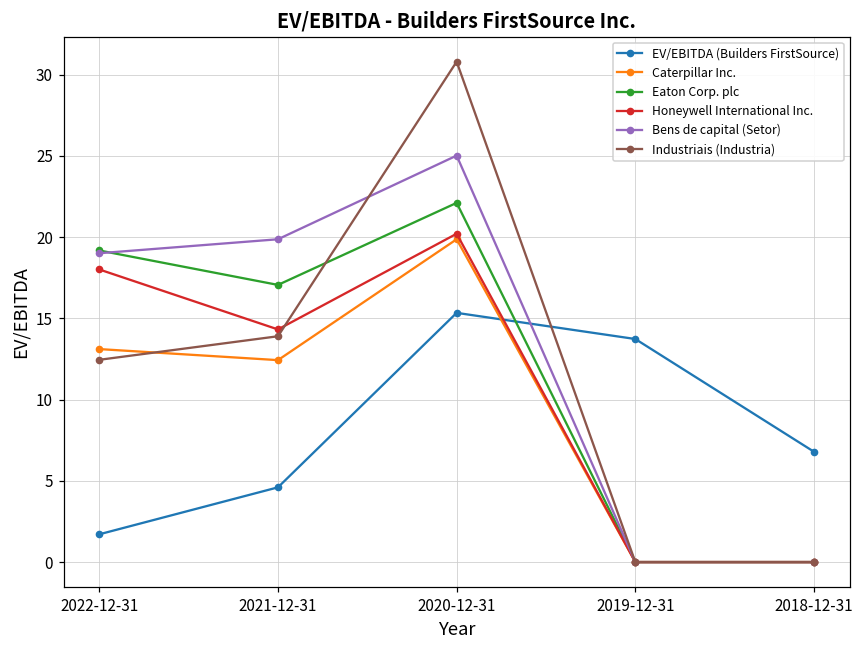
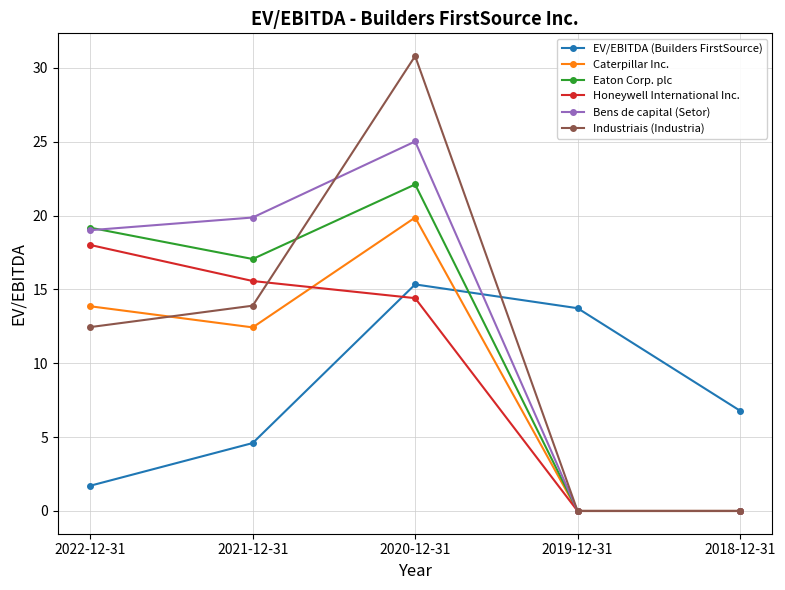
  {
    "EV/EBITDA (Builders FirstSource)": {
      "2022-12-31": 1.7,
      "2021-12-31": 4.6,
      "2020-12-31": 15.3,
      "2019-12-31": 13.7,
      "2018-12-31": 6.8
    },
    "Caterpillar Inc.": {
-     "2022-12-31": 13.1,
+     "2022-12-31": 13.9,
      "2021-12-31": 12.4,
      "2020-12-31": 19.9
    },
    "Eaton Corp. plc": {
      "2021-12-31": 17.1,
      "2020-12-31": 22.1
    },
    "Honeywell International Inc.": {
      "2022-12-31": 18.0,
-     "2021-12-31": 14.3,
-     "2020-12-31": 20.2
+     "2021-12-31": 15.6,
+     "2020-12-31": 14.4
    },
    "Bens de capital (Setor)": {
      "2021-12-31": 19.9,
      "2020-12-31": 25.0
    },
    "Industriais (Industria)": {
      "2022-12-31": 12.5,
      "2021-12-31": 13.9,
      "2020-12-31": 30.8
    }
  }
